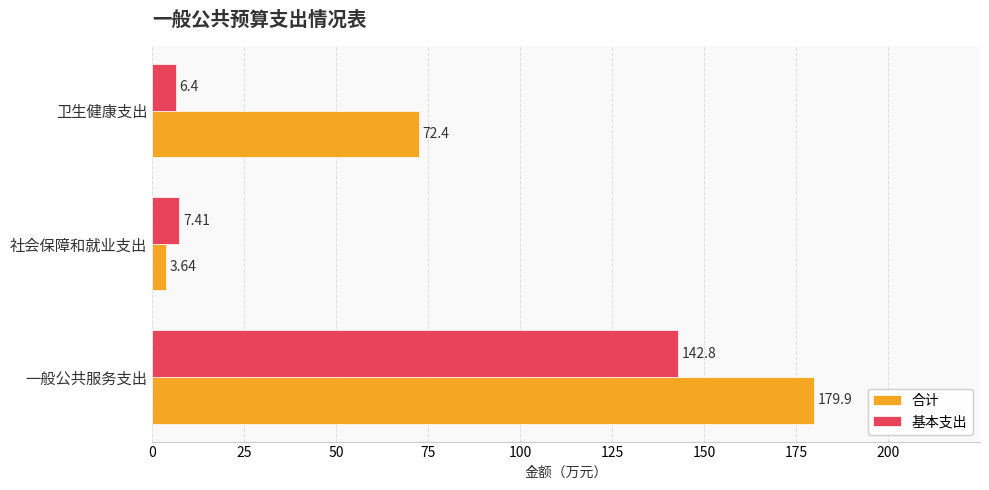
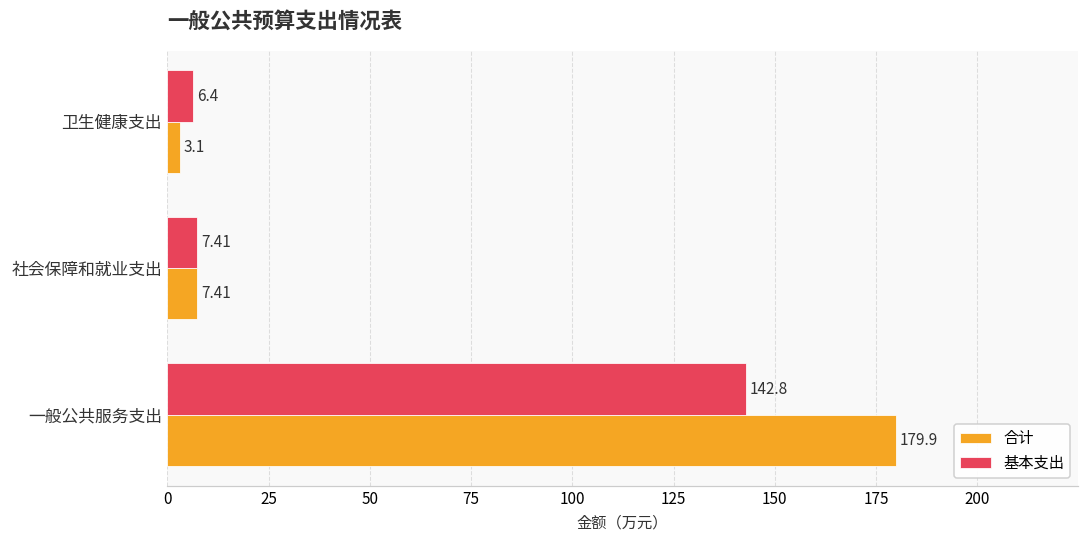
  {
    "合计": {
-     "卫生健康支出": 72.4,
-     "社会保障和就业支出": 3.64,
+     "卫生健康支出": 3.1,
+     "社会保障和就业支出": 7.41,
      "一般公共服务支出": 179.9
    },
    "基本支出": {
      "卫生健康支出": 6.4,
      "社会保障和就业支出": 7.41,
      "一般公共服务支出": 142.8
    }
  }
